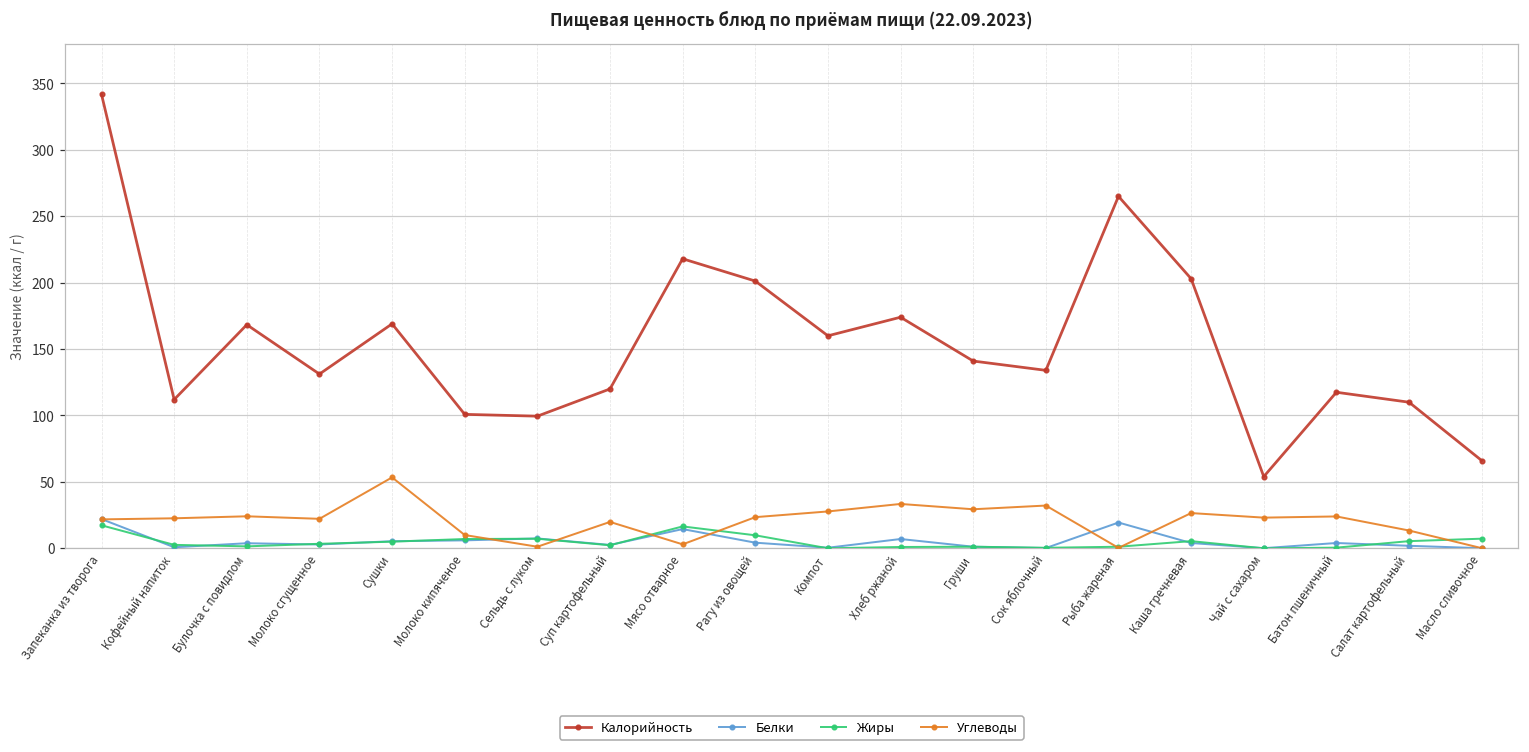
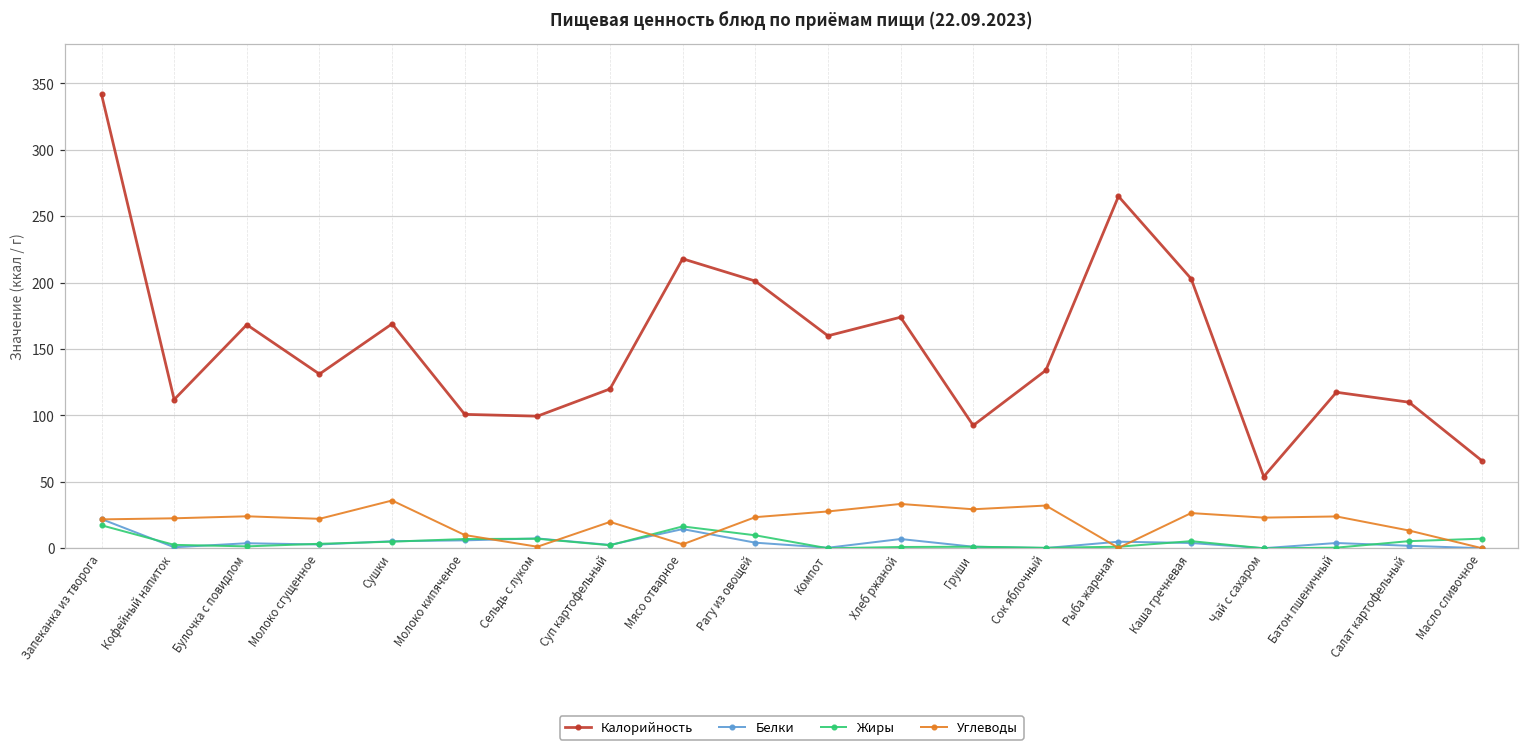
  {
    "Калорийность": {
      "Запеканка из творога": 342,
      "Кофейный напиток": 112,
      "Булочка с повидлом": 168,
      "Молоко сгущенное": 131,
      "Сушки": 169,
      "Молоко кипяченое": 101,
      "Сельдь с луком": 100,
      "Суп картофельный": 120,
      "Мясо отварное": 218,
      "Рагу из овощей": 201,
      "Компот": 160,
      "Хлеб ржаной": 174,
-     "Груши": 141,
+     "Груши": 93,
      "Сок яблочный": 134,
      "Рыба жареная": 265,
      "Каша гречневая": 203,
      "Чай с сахаром": 54,
      "Батон пшеничный": 118,
      "Салат картофельный": 110,
      "Масло сливочное": 66
    },
    "Белки": {
      "Булочка с повидлом": 4,
      "Рагу из овощей": 4,
      "Хлеб ржаной": 7,
-     "Рыба жареная": 19,
+     "Рыба жареная": 5,
      "Батон пшеничный": 4,
      "Салат картофельный": 2
    },
    "Жиры": {
      "Запеканка из творога": 17,
      "Булочка с повидлом": 1,
      "Рагу из овощей": 10,
      "Хлеб ржаной": 1,
      "Батон пшеничный": 1,
      "Салат картофельный": 5,
      "Масло сливочное": 7
    },
    "Углеводы": {
      "Кофейный напиток": 23,
      "Булочка с повидлом": 24,
      "Молоко сгущенное": 22,
-     "Сушки": 53,
+     "Сушки": 36,
      "Молоко кипяченое": 10,
      "Сельдь с луком": 1,
      "Суп картофельный": 20,
      "Мясо отварное": 3,
      "Рагу из овощей": 23,
      "Компот": 28,
      "Хлеб ржаной": 33,
      "Груши": 29,
      "Сок яблочный": 32,
      "Каша гречневая": 27,
      "Чай с сахаром": 23,
      "Батон пшеничный": 24,
      "Салат картофельный": 13
    }
  }
